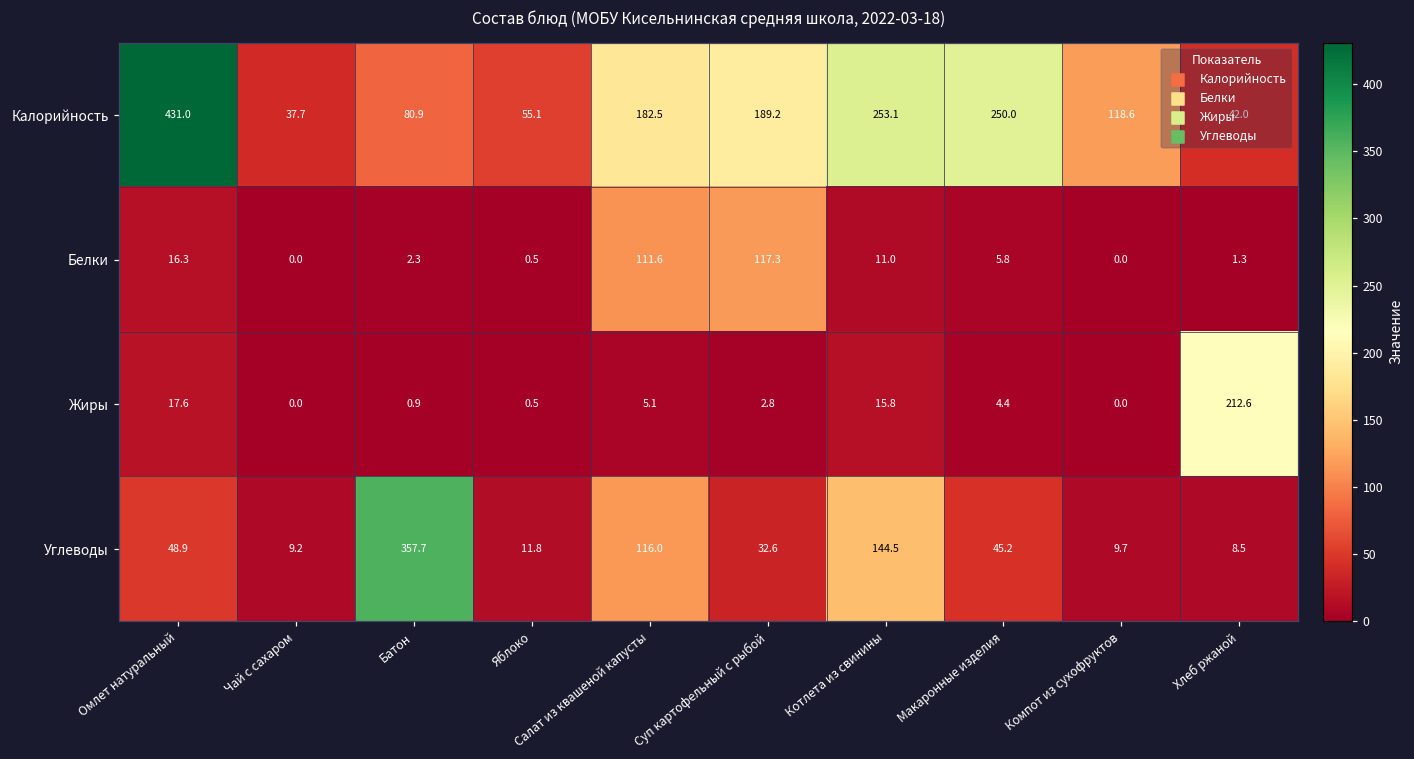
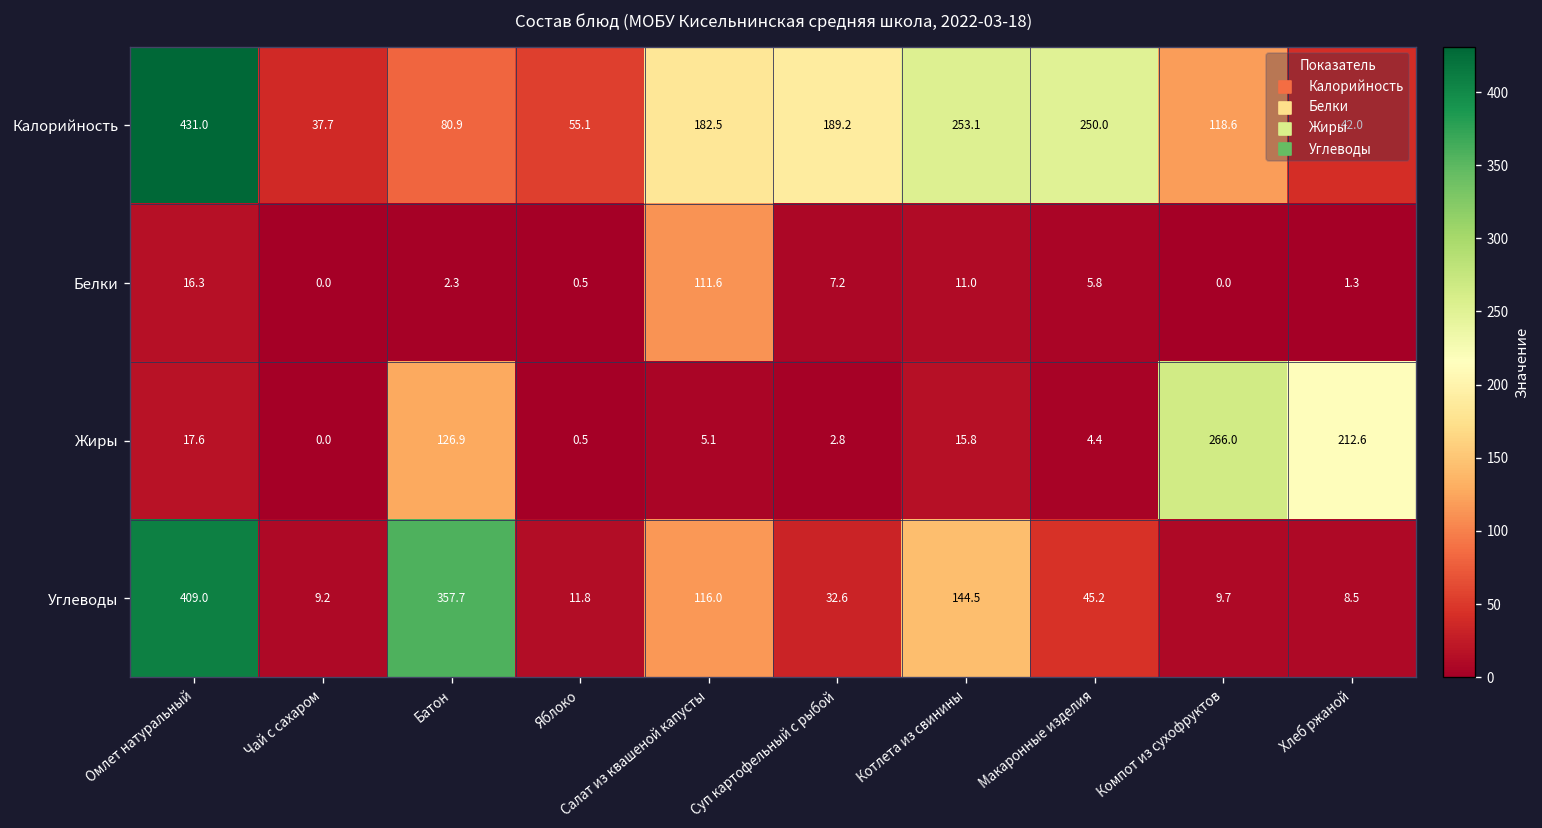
  {
    "Калорийность": {
      "Омлет натуральный": 431.0,
      "Чай с сахаром": 37.7,
      "Батон": 80.9,
      "Яблоко": 55.1,
      "Салат из квашеной капусты": 182.5,
      "Суп картофельный с рыбой": 189.2,
      "Котлета из свинины": 253.1,
      "Макаронные изделия": 250.0,
      "Компот из сухофруктов": 118.6
    },
    "Белки": {
      "Омлет натуральный": 16.3,
      "Чай с сахаром": 0.0,
      "Батон": 2.3,
      "Яблоко": 0.5,
      "Салат из квашеной капусты": 111.6,
-     "Суп картофельный с рыбой": 117.3,
+     "Суп картофельный с рыбой": 7.2,
      "Котлета из свинины": 11.0,
      "Макаронные изделия": 5.8,
      "Компот из сухофруктов": 0.0,
      "Хлеб ржаной": 1.3
    },
    "Жиры": {
      "Омлет натуральный": 17.6,
      "Чай с сахаром": 0.0,
-     "Батон": 0.9,
+     "Батон": 126.9,
      "Яблоко": 0.5,
      "Салат из квашеной капусты": 5.1,
      "Суп картофельный с рыбой": 2.8,
      "Котлета из свинины": 15.8,
      "Макаронные изделия": 4.4,
-     "Компот из сухофруктов": 0.0,
+     "Компот из сухофруктов": 266.0,
      "Хлеб ржаной": 212.6
    },
    "Углеводы": {
-     "Омлет натуральный": 48.9,
+     "Омлет натуральный": 409.0,
      "Чай с сахаром": 9.2,
      "Батон": 357.7,
      "Яблоко": 11.8,
      "Салат из квашеной капусты": 116.0,
      "Суп картофельный с рыбой": 32.6,
      "Котлета из свинины": 144.5,
      "Макаронные изделия": 45.2,
      "Компот из сухофруктов": 9.7,
      "Хлеб ржаной": 8.5
    }
  }
